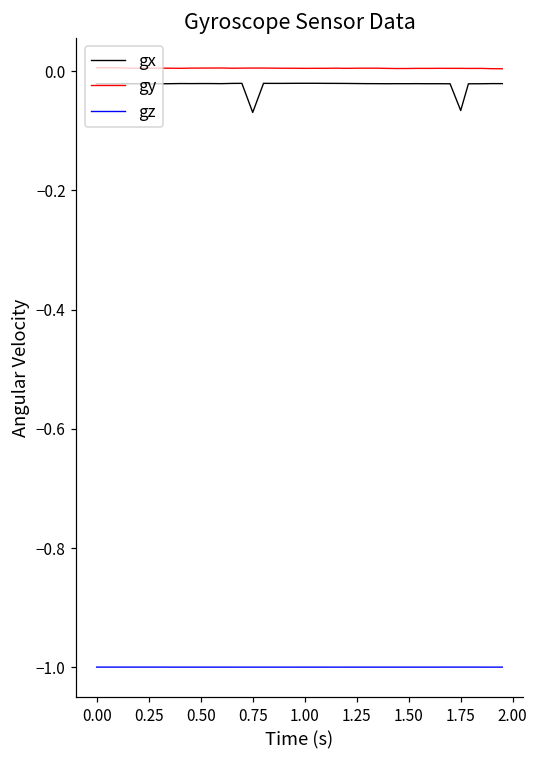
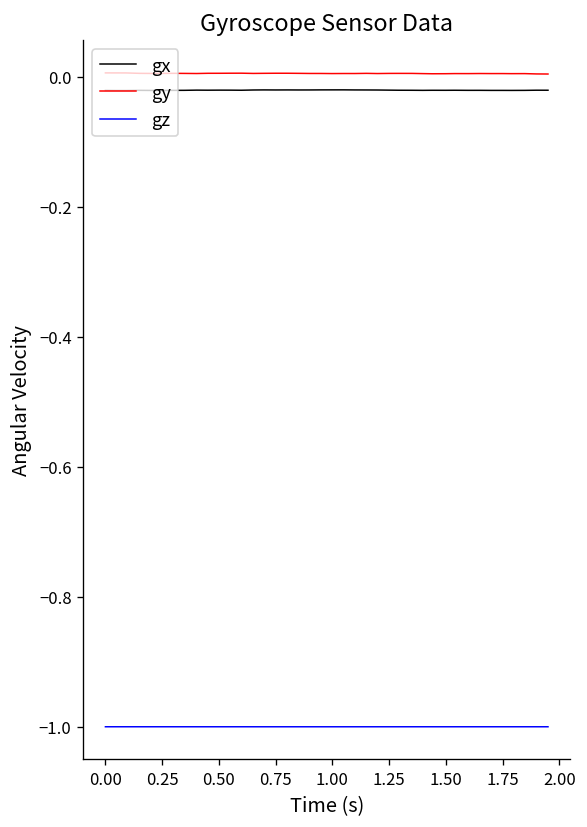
  {
    "gx": {
-     "0.75": -0.07,
-     "1.75": -0.07
+     "0.75": -0.02,
+     "1.75": -0.02
    },
    "gy": {
      "0.75": 0.01,
      "1.75": 0.00
    },
    "gz": {
      "0.00": -1.00,
      "0.75": -1.00,
      "1.75": -1.00
    }
  }
